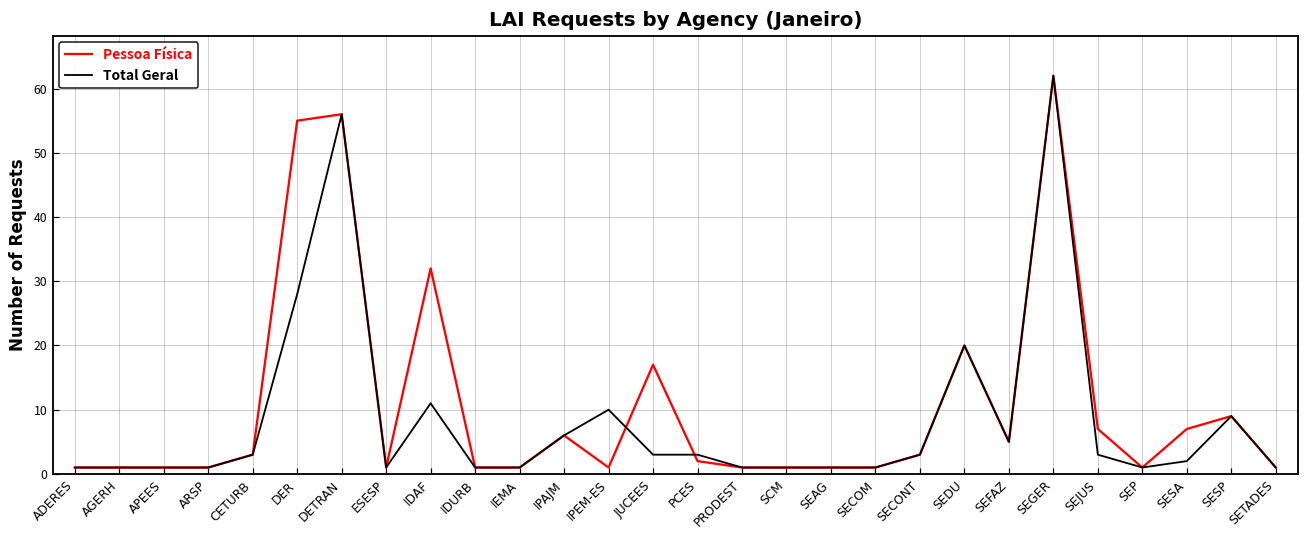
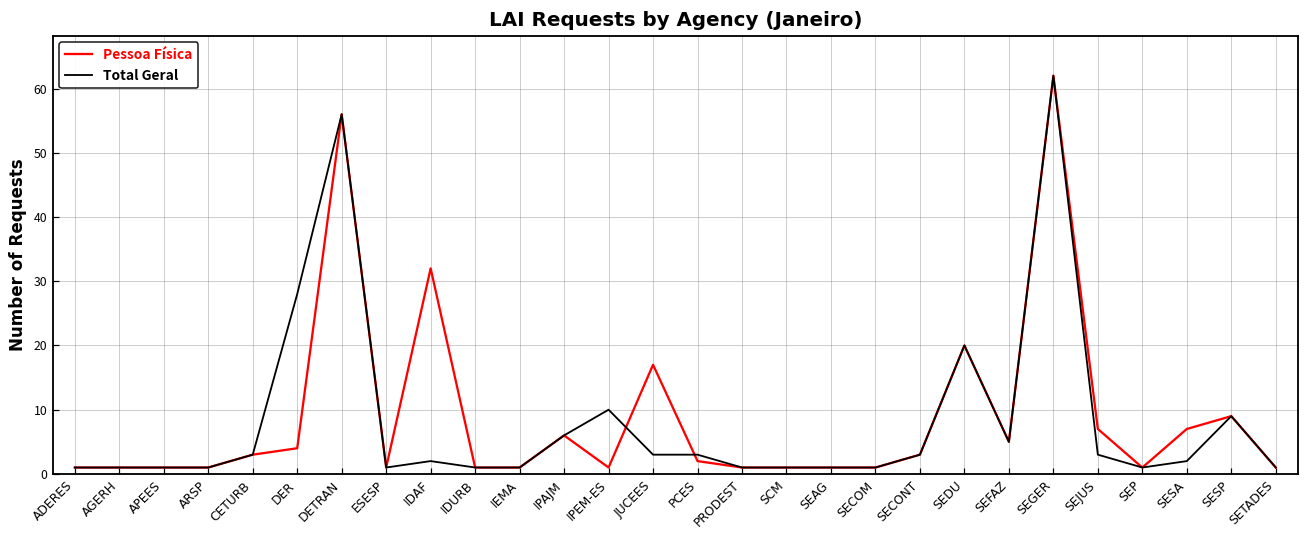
  {
    "Pessoa Física": {
-     "DER": 55,
+     "DER": 4,
      "IDAF": 32,
      "IPEM-ES": 1,
      "JUCEES": 17,
      "PCES": 2,
      "SEJUS": 7,
      "SESA": 7
    },
    "Total Geral": {
      "DER": 28,
-     "IDAF": 11,
+     "IDAF": 2,
      "IPEM-ES": 10,
      "JUCEES": 3,
      "PCES": 3,
      "SEJUS": 3,
      "SESA": 2
    }
  }
